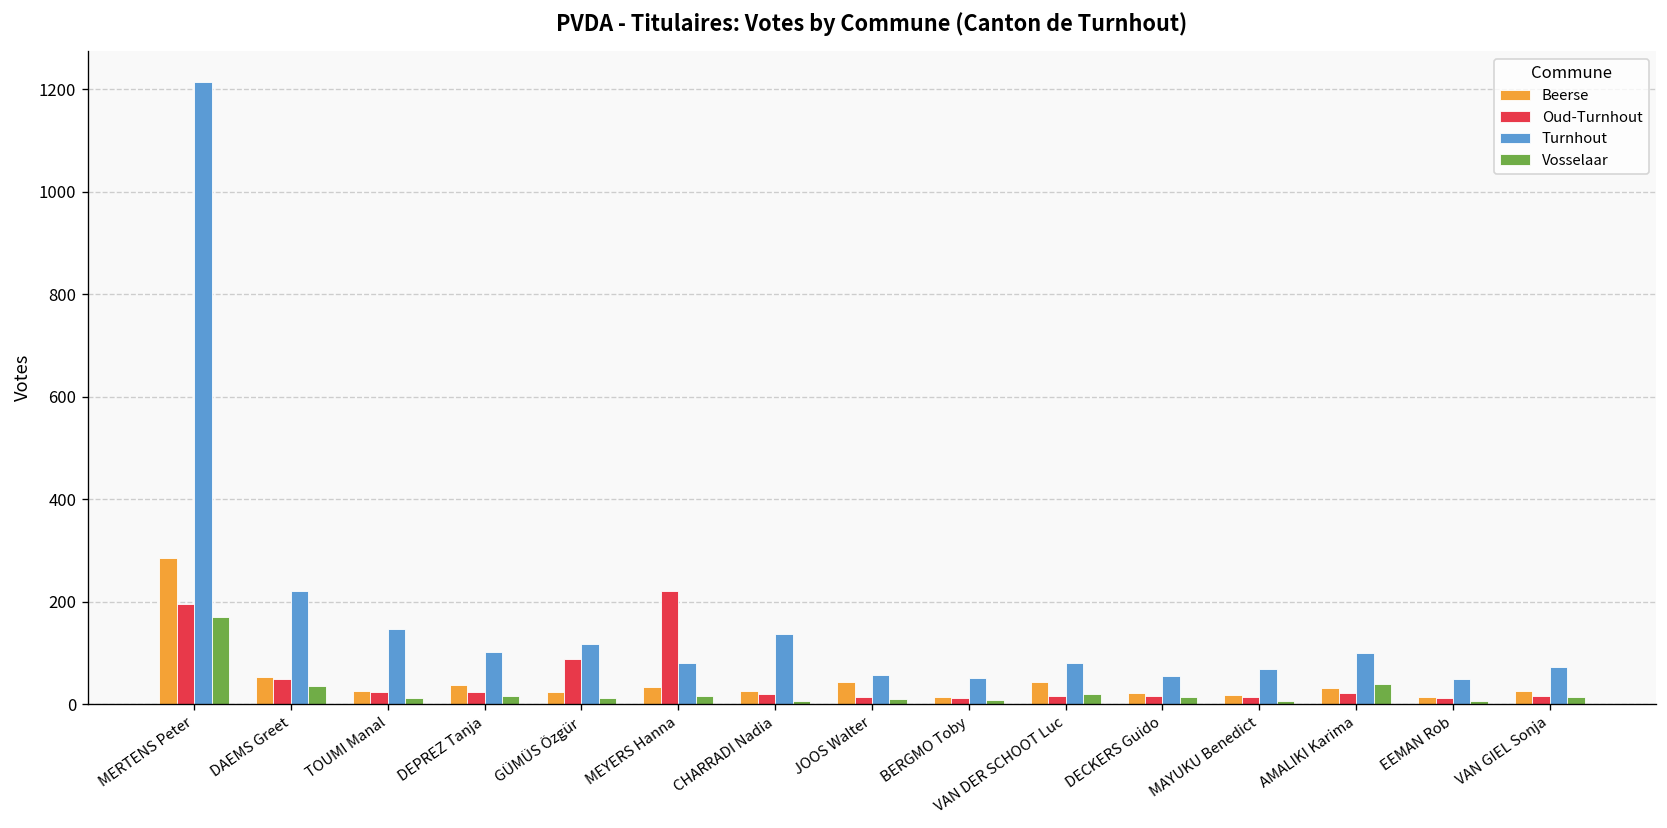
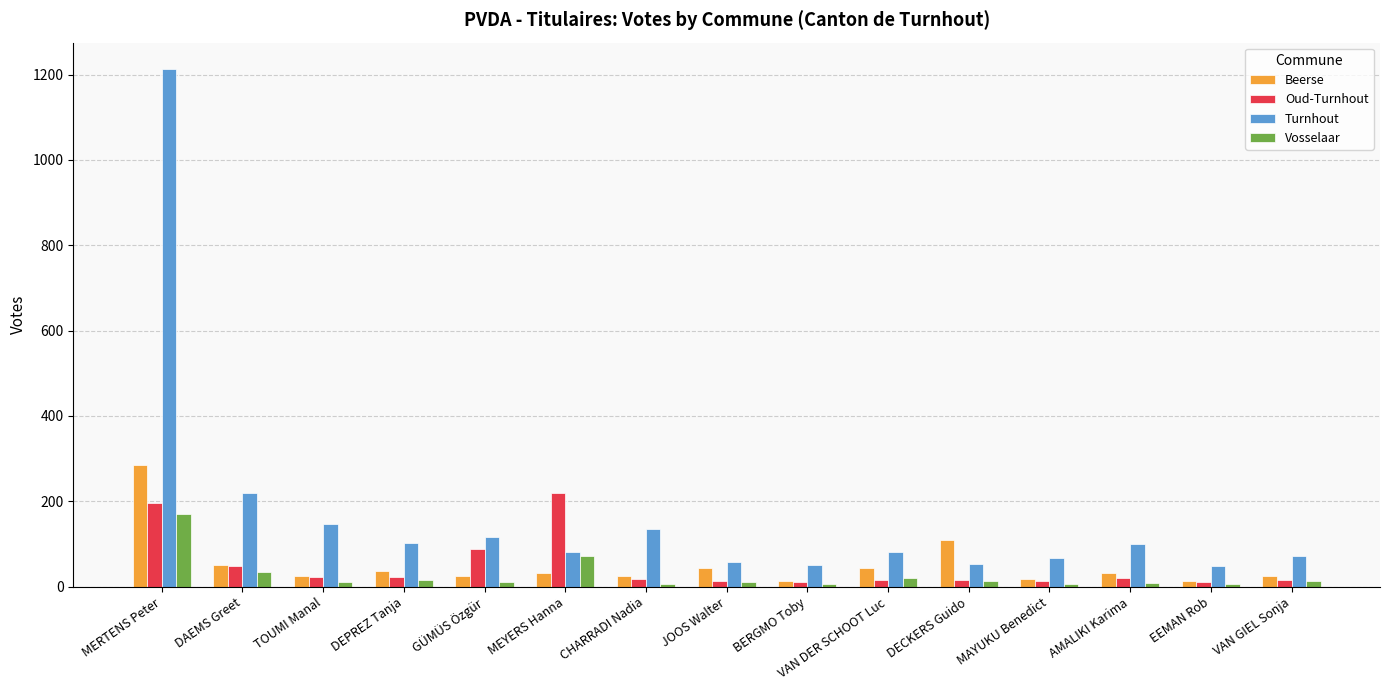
  {
    "Beerse": {
      "MERTENS Peter": 290,
      "DAEMS Greet": 50,
      "TOUMI Manal": 30,
      "DEPREZ Tanja": 40,
      "GÜMÜS Özgür": 20,
      "MEYERS Hanna": 30,
      "CHARRADI Nadia": 30,
      "JOOS Walter": 40,
      "BERGMO Toby": 10,
      "VAN DER SCHOOT Luc": 40,
-     "DECKERS Guido": 20,
+     "DECKERS Guido": 110,
      "MAYUKU Benedict": 20,
      "AMALIKI Karima": 30,
      "EEMAN Rob": 10,
      "VAN GIEL Sonja": 30
    },
    "Oud-Turnhout": {
      "MERTENS Peter": 200,
      "DAEMS Greet": 50,
      "TOUMI Manal": 20,
      "DEPREZ Tanja": 20,
      "GÜMÜS Özgür": 90,
      "MEYERS Hanna": 220,
      "CHARRADI Nadia": 20,
      "JOOS Walter": 10,
      "BERGMO Toby": 10,
      "VAN DER SCHOOT Luc": 20,
      "DECKERS Guido": 20,
      "MAYUKU Benedict": 10,
      "AMALIKI Karima": 20,
      "EEMAN Rob": 10,
      "VAN GIEL Sonja": 20
    },
    "Turnhout": {
      "MERTENS Peter": 1210,
      "DAEMS Greet": 220,
      "TOUMI Manal": 150,
      "DEPREZ Tanja": 100,
      "GÜMÜS Özgür": 120,
      "MEYERS Hanna": 80,
      "CHARRADI Nadia": 140,
      "JOOS Walter": 60,
      "BERGMO Toby": 50,
      "VAN DER SCHOOT Luc": 80,
      "DECKERS Guido": 50,
      "MAYUKU Benedict": 70,
      "AMALIKI Karima": 100,
      "EEMAN Rob": 50,
      "VAN GIEL Sonja": 70
    },
    "Vosselaar": {
      "MERTENS Peter": 170,
      "DAEMS Greet": 40,
      "TOUMI Manal": 10,
      "DEPREZ Tanja": 20,
      "GÜMÜS Özgür": 10,
-     "MEYERS Hanna": 20,
+     "MEYERS Hanna": 70,
      "CHARRADI Nadia": 10,
      "JOOS Walter": 10,
      "BERGMO Toby": 10,
      "VAN DER SCHOOT Luc": 20,
      "DECKERS Guido": 10,
      "MAYUKU Benedict": 10,
-     "AMALIKI Karima": 40,
+     "AMALIKI Karima": 10,
      "EEMAN Rob": 10,
      "VAN GIEL Sonja": 10
    }
  }
